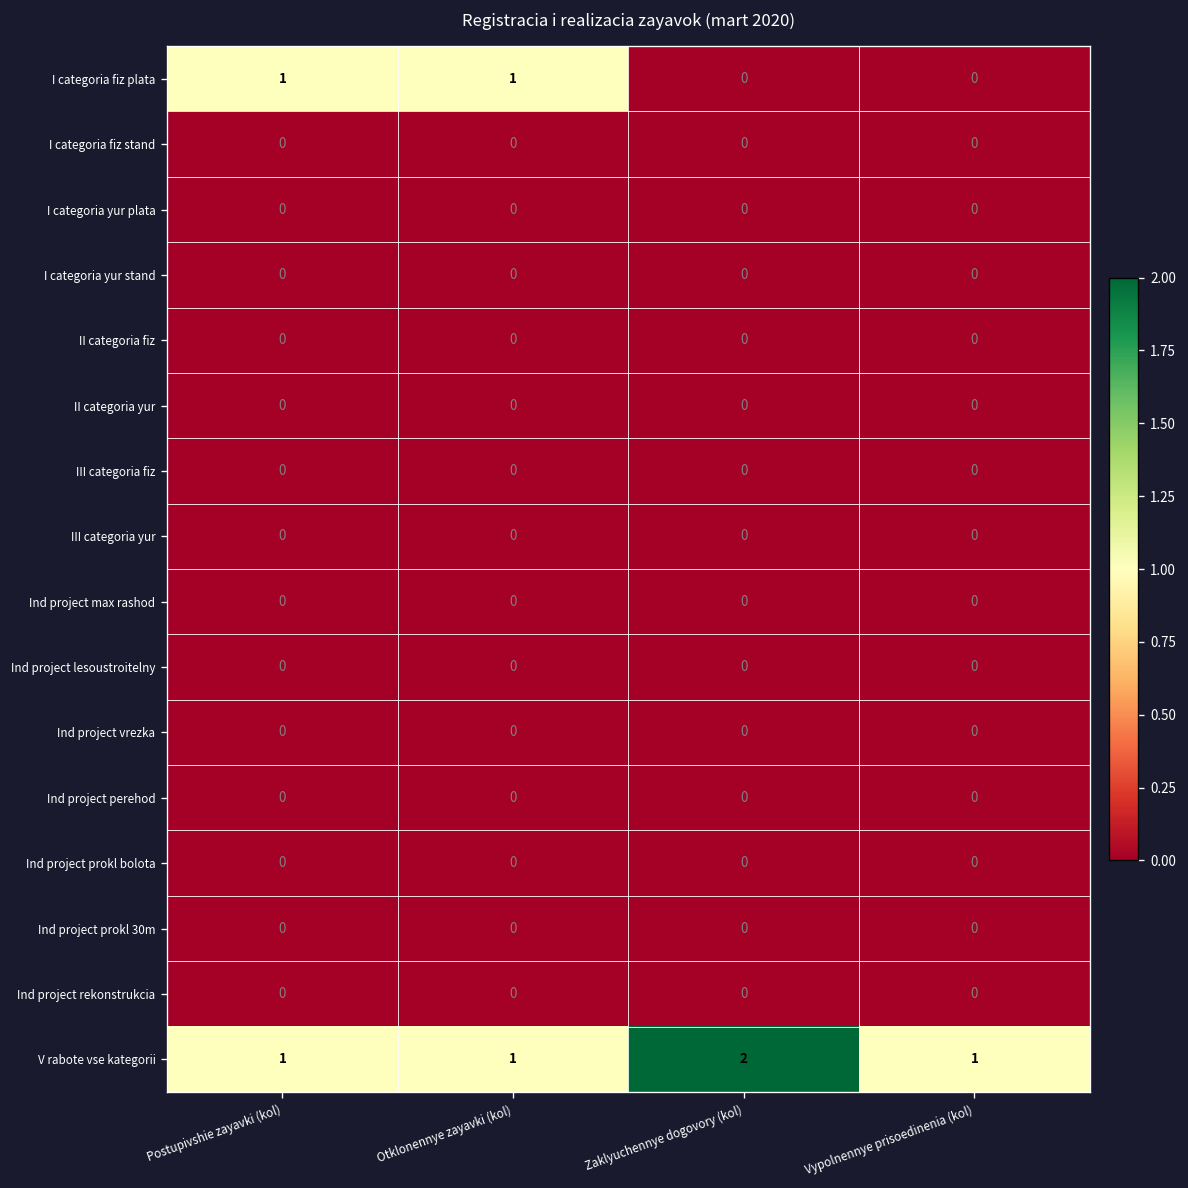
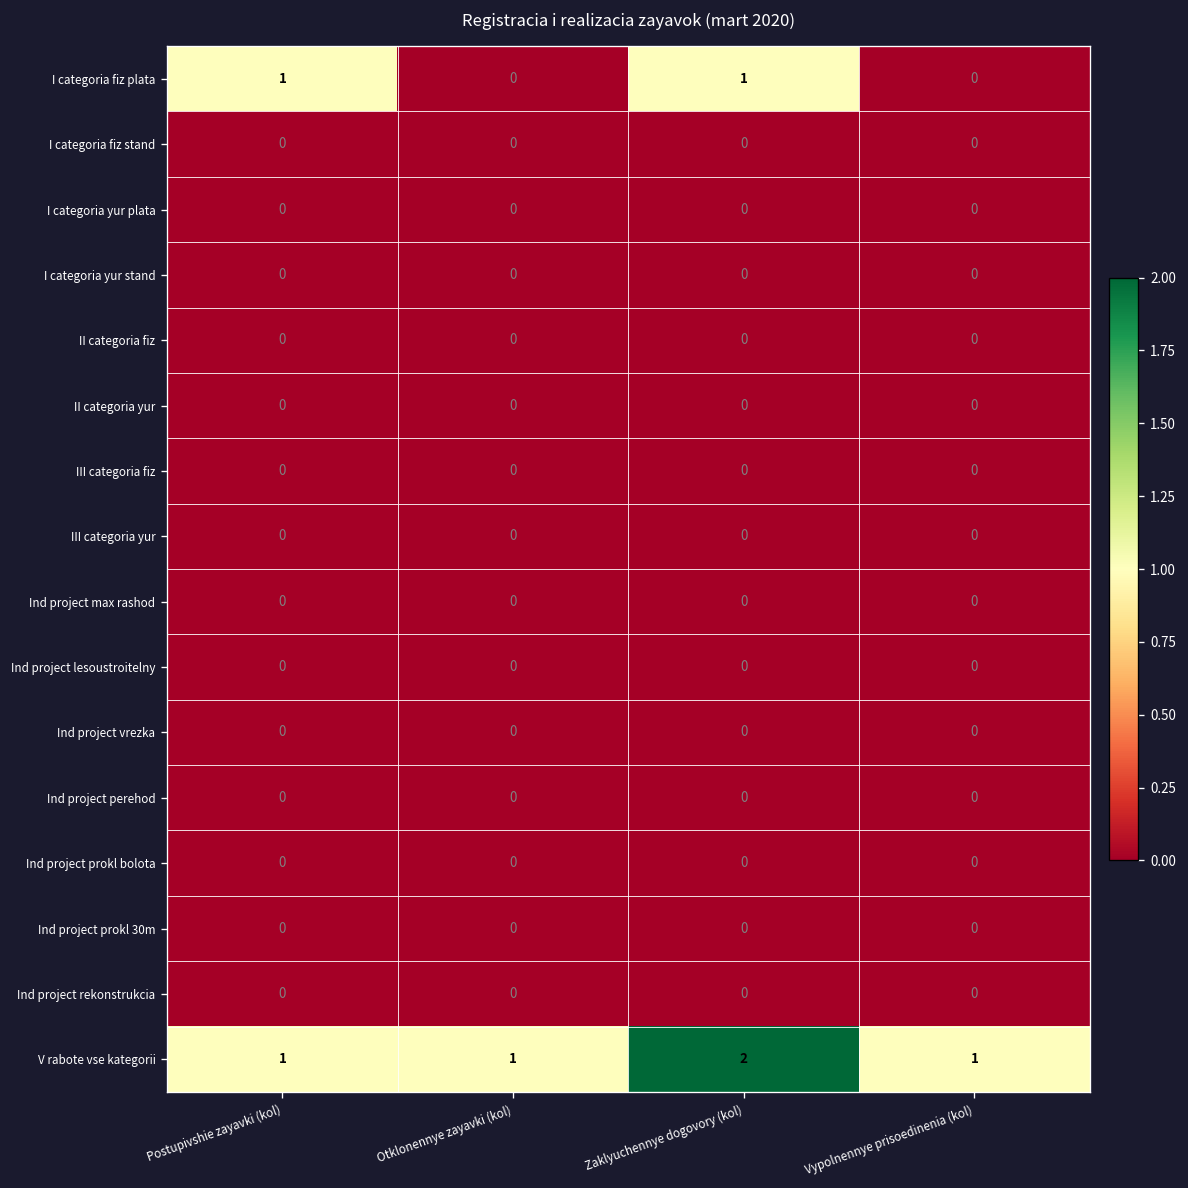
  {
    "I categoria fiz plata": {
      "Postupivshie zayavki (kol)": 1,
-     "Otklonennye zayavki (kol)": 1,
-     "Zaklyuchennye dogovory (kol)": 0,
+     "Otklonennye zayavki (kol)": 0,
+     "Zaklyuchennye dogovory (kol)": 1,
      "Vypolnennye prisoedinenia (kol)": 0
    },
    "I categoria fiz stand": {
      "Postupivshie zayavki (kol)": 0,
      "Otklonennye zayavki (kol)": 0,
      "Zaklyuchennye dogovory (kol)": 0,
      "Vypolnennye prisoedinenia (kol)": 0
    },
    "I categoria yur plata": {
      "Postupivshie zayavki (kol)": 0,
      "Otklonennye zayavki (kol)": 0,
      "Zaklyuchennye dogovory (kol)": 0,
      "Vypolnennye prisoedinenia (kol)": 0
    },
    "I categoria yur stand": {
      "Postupivshie zayavki (kol)": 0,
      "Otklonennye zayavki (kol)": 0,
      "Zaklyuchennye dogovory (kol)": 0,
      "Vypolnennye prisoedinenia (kol)": 0
    },
    "II categoria fiz": {
      "Postupivshie zayavki (kol)": 0,
      "Otklonennye zayavki (kol)": 0,
      "Zaklyuchennye dogovory (kol)": 0,
      "Vypolnennye prisoedinenia (kol)": 0
    },
    "II categoria yur": {
      "Postupivshie zayavki (kol)": 0,
      "Otklonennye zayavki (kol)": 0,
      "Zaklyuchennye dogovory (kol)": 0,
      "Vypolnennye prisoedinenia (kol)": 0
    },
    "III categoria fiz": {
      "Postupivshie zayavki (kol)": 0,
      "Otklonennye zayavki (kol)": 0,
      "Zaklyuchennye dogovory (kol)": 0,
      "Vypolnennye prisoedinenia (kol)": 0
    },
    "III categoria yur": {
      "Postupivshie zayavki (kol)": 0,
      "Otklonennye zayavki (kol)": 0,
      "Zaklyuchennye dogovory (kol)": 0,
      "Vypolnennye prisoedinenia (kol)": 0
    },
    "Ind project max rashod": {
      "Postupivshie zayavki (kol)": 0,
      "Otklonennye zayavki (kol)": 0,
      "Zaklyuchennye dogovory (kol)": 0,
      "Vypolnennye prisoedinenia (kol)": 0
    },
    "Ind project lesoustroitelny": {
      "Postupivshie zayavki (kol)": 0,
      "Otklonennye zayavki (kol)": 0,
      "Zaklyuchennye dogovory (kol)": 0,
      "Vypolnennye prisoedinenia (kol)": 0
    },
    "Ind project vrezka": {
      "Postupivshie zayavki (kol)": 0,
      "Otklonennye zayavki (kol)": 0,
      "Zaklyuchennye dogovory (kol)": 0,
      "Vypolnennye prisoedinenia (kol)": 0
    },
    "Ind project perehod": {
      "Postupivshie zayavki (kol)": 0,
      "Otklonennye zayavki (kol)": 0,
      "Zaklyuchennye dogovory (kol)": 0,
      "Vypolnennye prisoedinenia (kol)": 0
    },
    "Ind project prokl bolota": {
      "Postupivshie zayavki (kol)": 0,
      "Otklonennye zayavki (kol)": 0,
      "Zaklyuchennye dogovory (kol)": 0,
      "Vypolnennye prisoedinenia (kol)": 0
    },
    "Ind project prokl 30m": {
      "Postupivshie zayavki (kol)": 0,
      "Otklonennye zayavki (kol)": 0,
      "Zaklyuchennye dogovory (kol)": 0,
      "Vypolnennye prisoedinenia (kol)": 0
    },
    "Ind project rekonstrukcia": {
      "Postupivshie zayavki (kol)": 0,
      "Otklonennye zayavki (kol)": 0,
      "Zaklyuchennye dogovory (kol)": 0,
      "Vypolnennye prisoedinenia (kol)": 0
    },
    "V rabote vse kategorii": {
      "Postupivshie zayavki (kol)": 1,
      "Otklonennye zayavki (kol)": 1,
      "Zaklyuchennye dogovory (kol)": 2,
      "Vypolnennye prisoedinenia (kol)": 1
    }
  }
